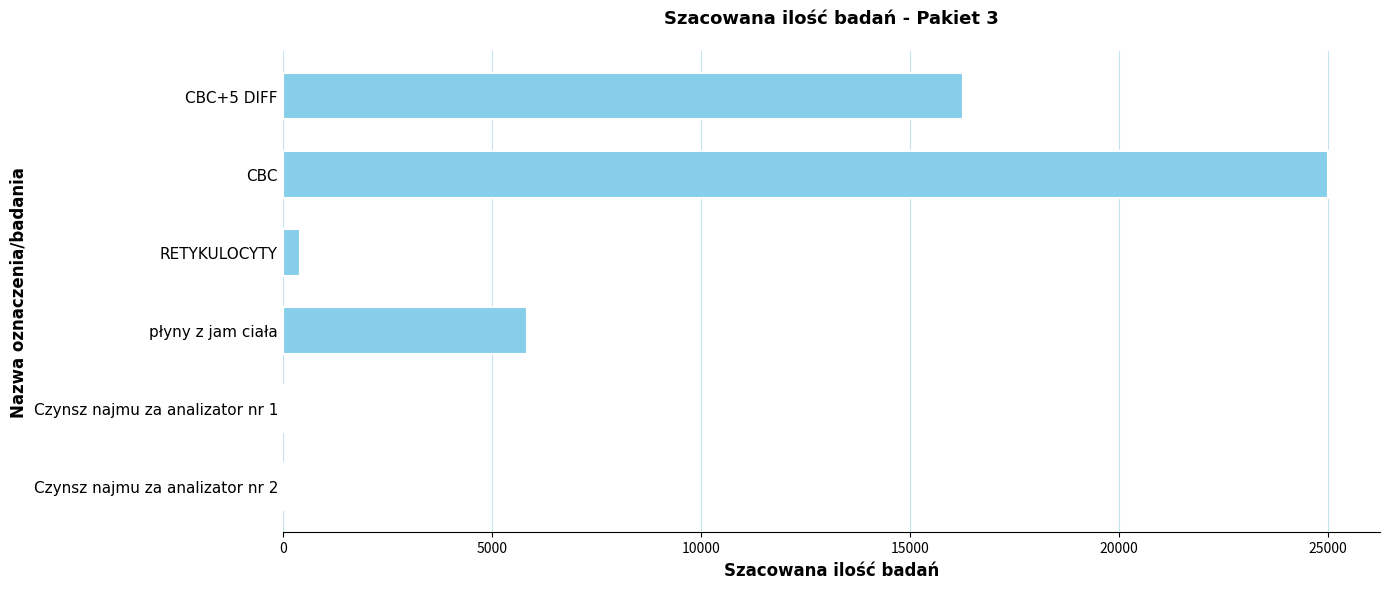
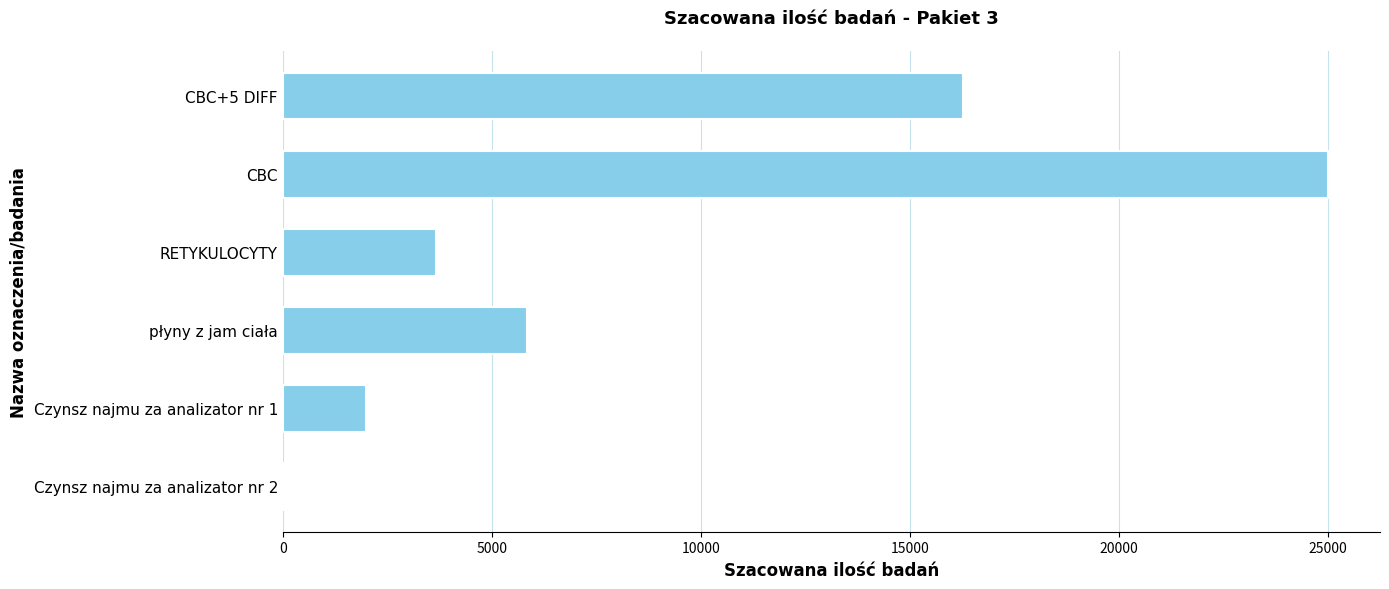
  {
    "CBC+5 DIFF": 16300,
    "CBC": 25000,
-   "RETYKULOCYTY": 400,
+   "RETYKULOCYTY": 3700,
    "płyny z jam ciała": 5800,
-   "Czynsz najmu za analizator nr 1": 0
+   "Czynsz najmu za analizator nr 1": 2000
  }
